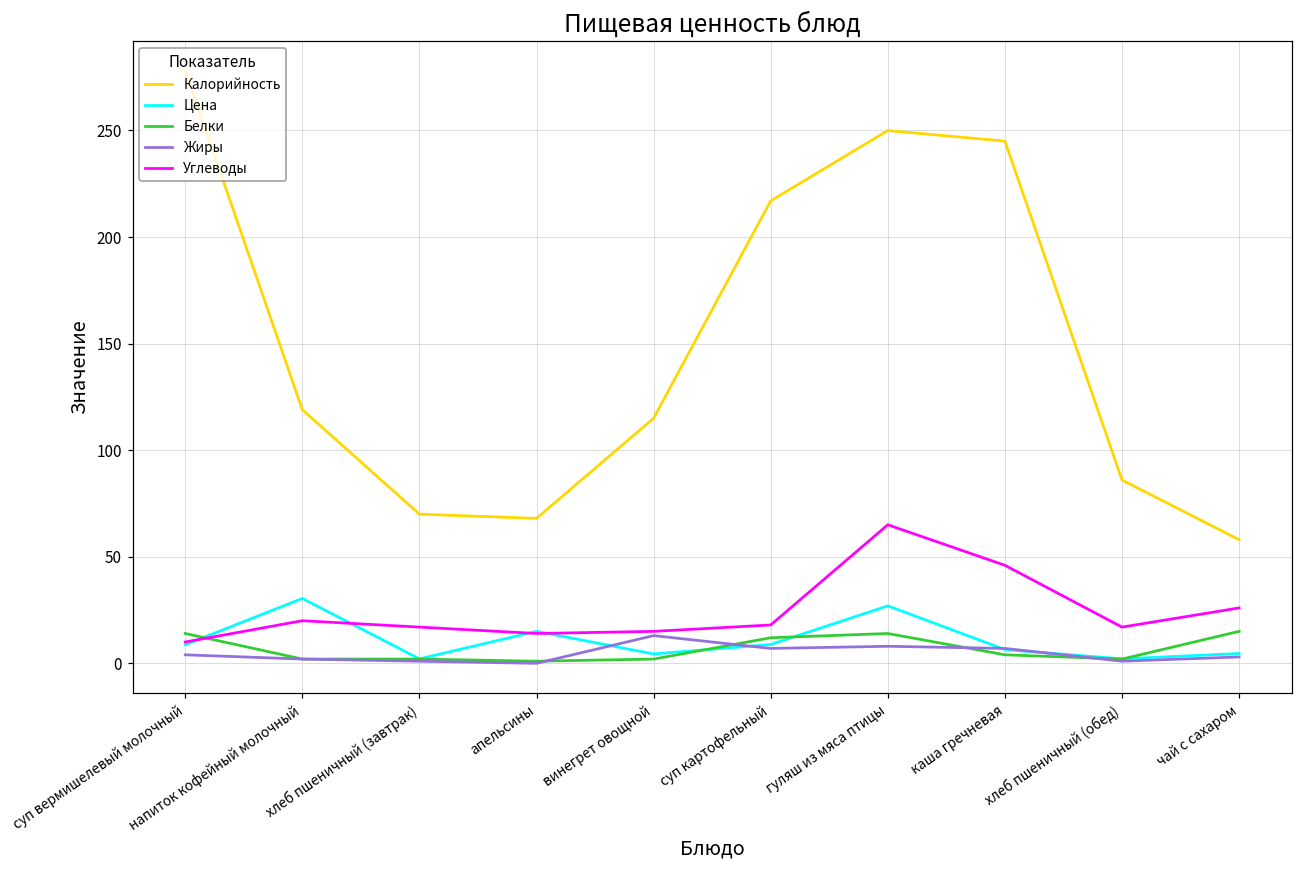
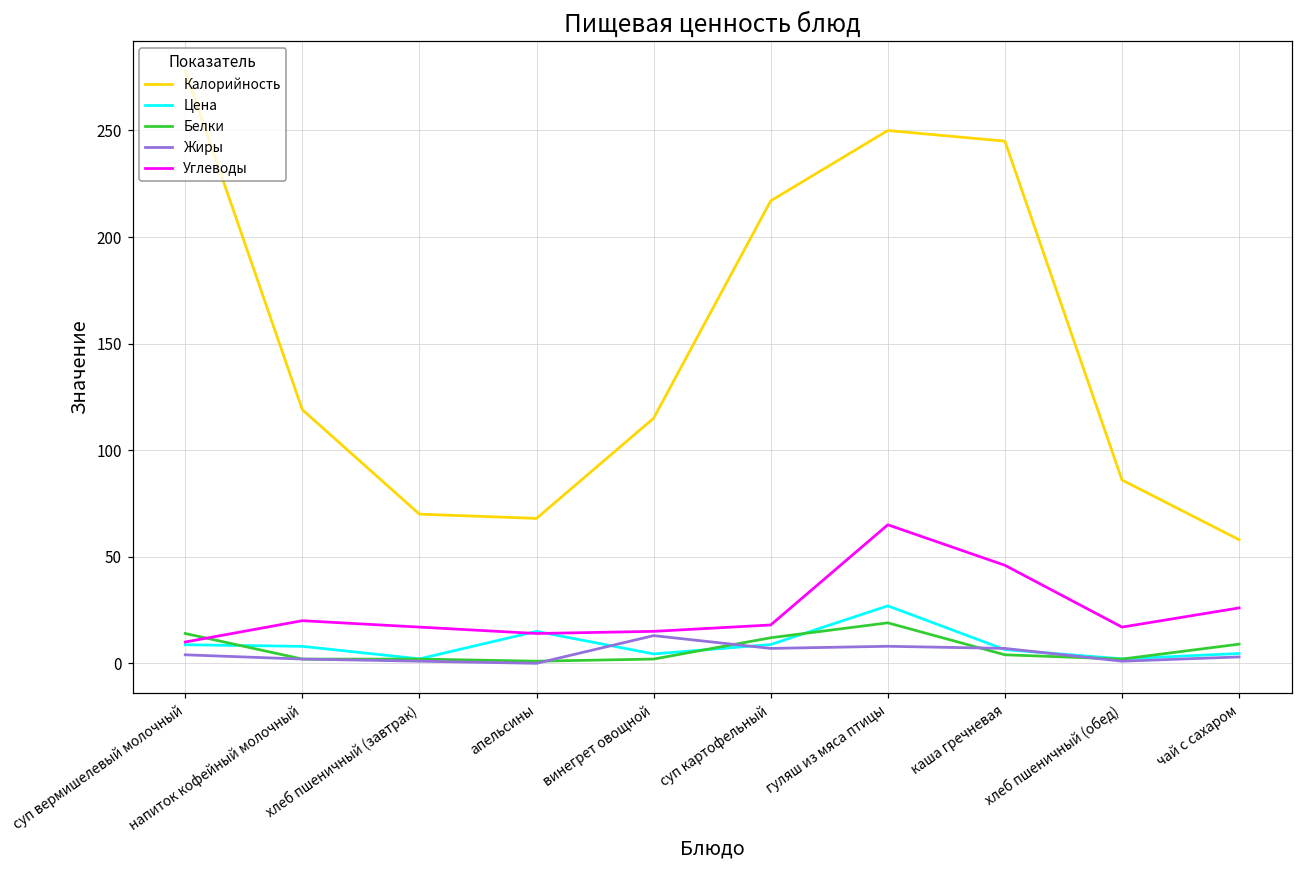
  {
    "Калорийность": {
      "напиток кофейный молочный": 119,
      "хлеб пшеничный (завтрак)": 70,
      "апельсины": 68,
      "винегрет овощной": 115,
      "суп картофельный": 217,
      "гуляш из мяса птицы": 250,
      "каша гречневая": 245,
      "хлеб пшеничный (обед)": 86,
      "чай с сахаром": 58
    },
    "Цена": {
-     "напиток кофейный молочный": 30,
+     "напиток кофейный молочный": 8,
      "винегрет овощной": 4,
      "суп картофельный": 9,
      "гуляш из мяса птицы": 27,
      "чай с сахаром": 5
    },
    "Белки": {
      "суп вермишелевый молочный": 14,
      "винегрет овощной": 2,
      "суп картофельный": 12,
-     "гуляш из мяса птицы": 14,
+     "гуляш из мяса птицы": 19,
      "каша гречневая": 4,
-     "чай с сахаром": 15
+     "чай с сахаром": 9
    },
    "Жиры": {
      "суп вермишелевый молочный": 4,
      "винегрет овощной": 13,
      "суп картофельный": 7,
      "гуляш из мяса птицы": 8,
      "чай с сахаром": 3
    },
    "Углеводы": {
      "напиток кофейный молочный": 20,
      "хлеб пшеничный (завтрак)": 17,
      "винегрет овощной": 15,
      "суп картофельный": 18,
      "гуляш из мяса птицы": 65,
      "каша гречневая": 46,
      "хлеб пшеничный (обед)": 17,
      "чай с сахаром": 26
    }
  }
